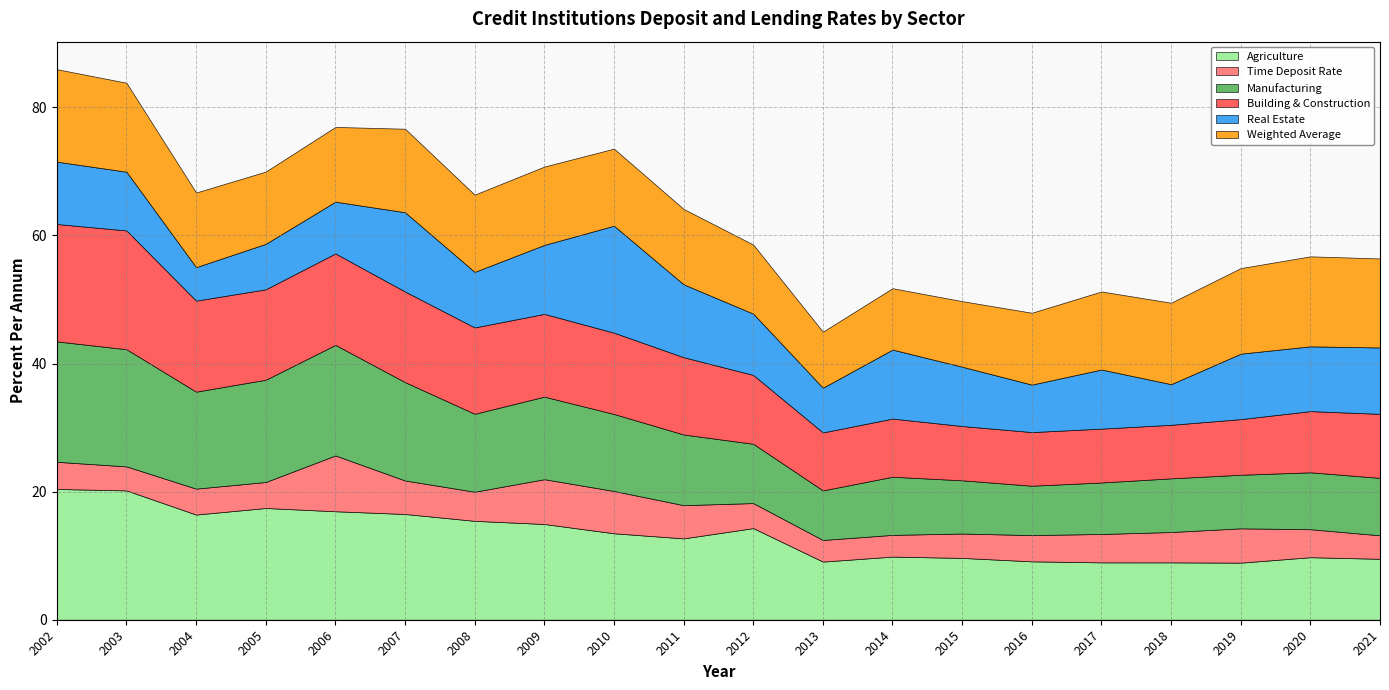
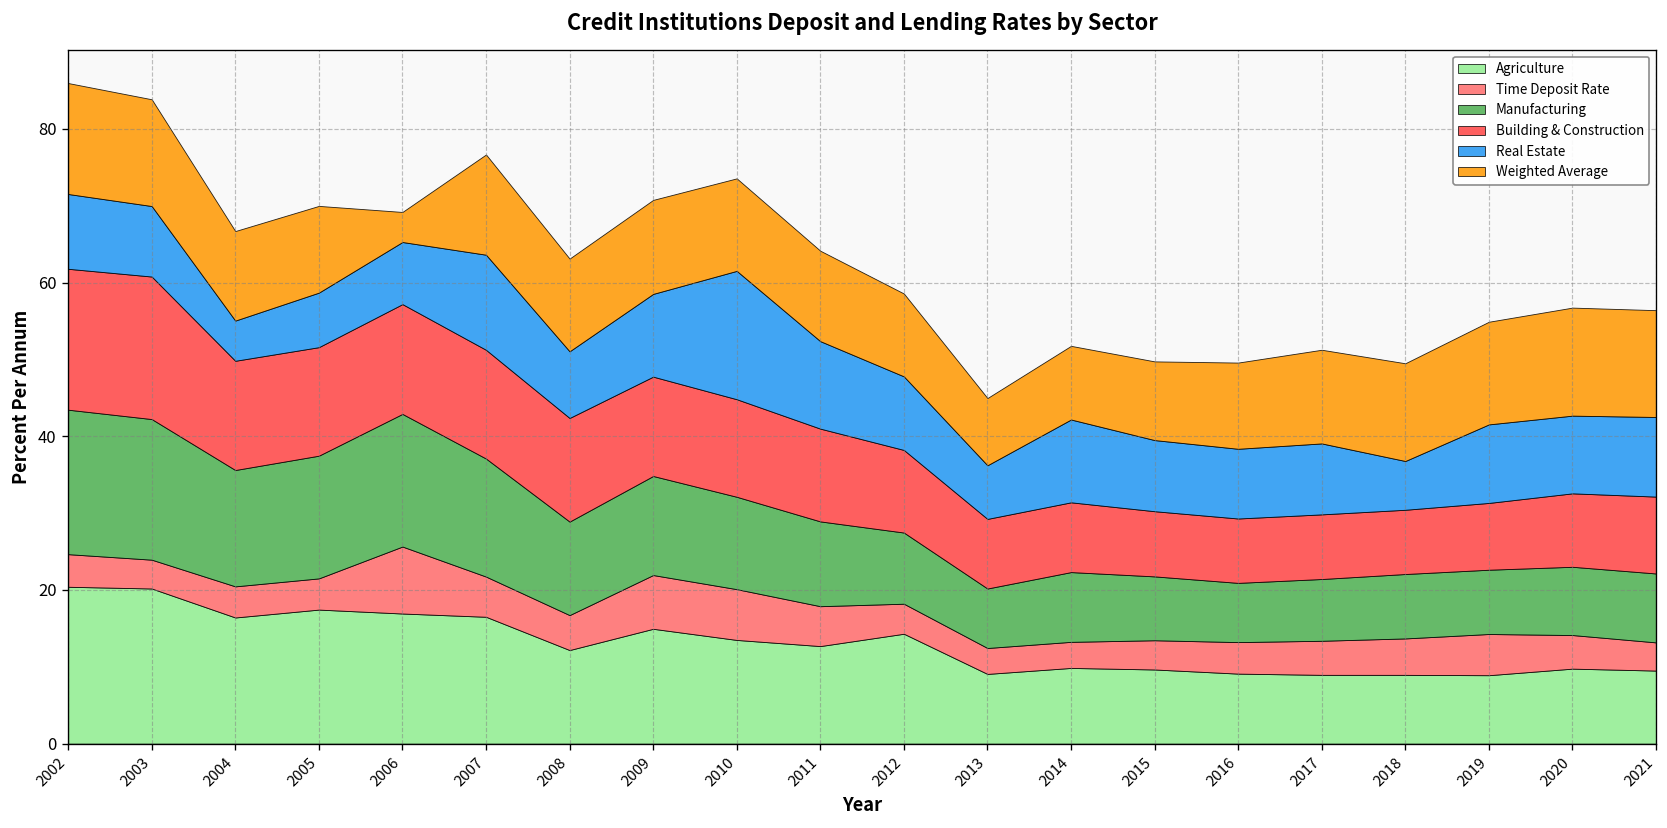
  {
    "Agriculture": {
      "2002": 20,
      "2003": 20,
      "2004": 16,
      "2005": 17,
      "2006": 17,
      "2007": 17,
-     "2008": 15,
+     "2008": 12,
      "2009": 15,
      "2010": 13,
      "2011": 13,
      "2012": 14,
      "2013": 9,
      "2014": 10,
      "2015": 10,
      "2016": 9,
      "2017": 9,
      "2018": 9,
      "2019": 9,
      "2020": 10,
      "2021": 10
    },
    "Manufacturing": {
      "2002": 19,
      "2003": 18,
      "2004": 15,
      "2005": 16,
      "2006": 17,
      "2007": 15,
      "2008": 12,
      "2009": 13,
      "2010": 12,
      "2011": 11,
      "2012": 9,
      "2013": 8,
      "2014": 9,
      "2015": 8,
      "2016": 8,
      "2017": 8,
      "2018": 8,
      "2019": 8,
      "2020": 9,
      "2021": 9
    },
    "Real Estate": {
      "2002": 10,
      "2003": 9,
      "2004": 5,
      "2005": 7,
      "2006": 8,
      "2007": 12,
      "2008": 9,
      "2009": 11,
      "2010": 17,
      "2011": 11,
      "2012": 10,
      "2013": 7,
      "2014": 11,
      "2015": 9,
-     "2016": 7,
+     "2016": 9,
      "2017": 9,
      "2018": 6,
      "2019": 10,
      "2020": 10,
      "2021": 10
    },
    "Weighted Average": {
      "2002": 14,
      "2003": 14,
      "2004": 12,
      "2005": 11,
-     "2006": 12,
+     "2006": 4,
      "2007": 13,
      "2008": 12,
      "2009": 12,
      "2010": 12,
      "2011": 12,
      "2012": 11,
      "2013": 9,
      "2014": 10,
      "2015": 10,
      "2016": 11,
      "2017": 12,
      "2018": 13,
      "2019": 13,
      "2020": 14,
      "2021": 14
    }
  }
